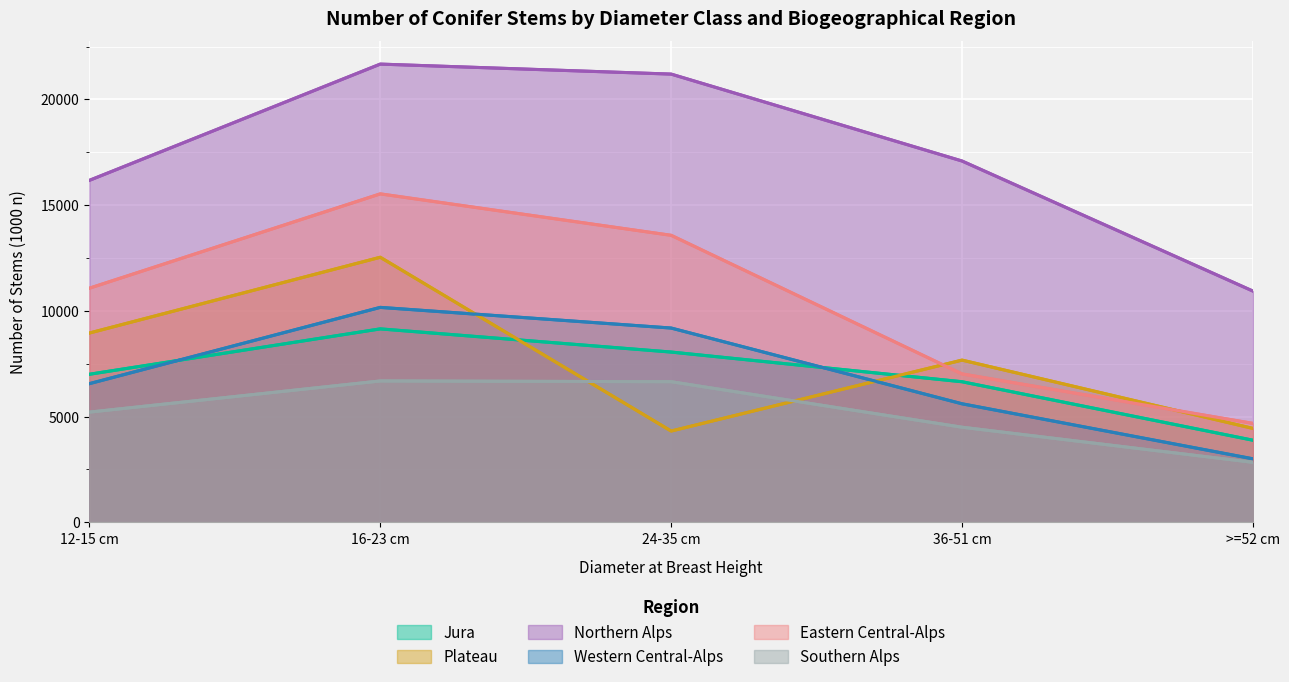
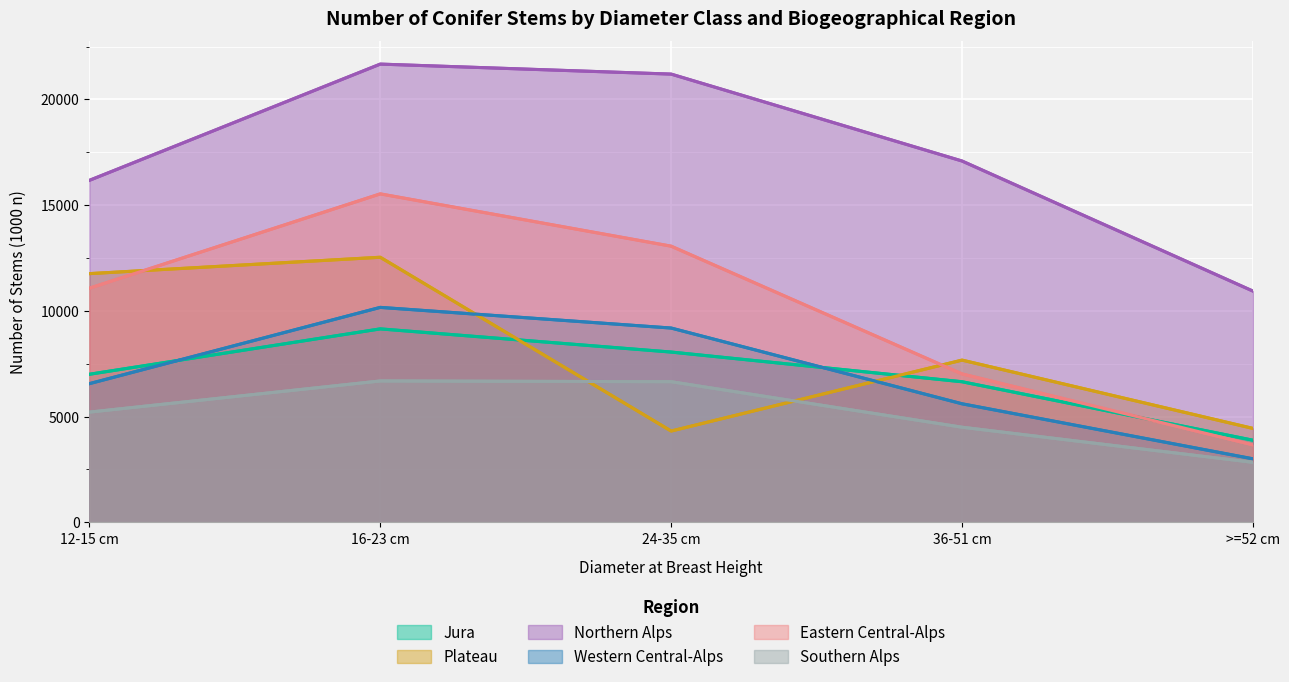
  {
    "Plateau": {
-     "12-15 cm": 9000,
+     "12-15 cm": 11800,
      "16-23 cm": 12500,
      "24-35 cm": 4300,
      "36-51 cm": 7700,
      ">=52 cm": 4400
    },
    "Eastern Central-Alps": {
      "12-15 cm": 11100,
      "16-23 cm": 15500,
-     "24-35 cm": 13600,
+     "24-35 cm": 13100,
      "36-51 cm": 7000,
-     ">=52 cm": 4700
+     ">=52 cm": 3700
    }
  }
